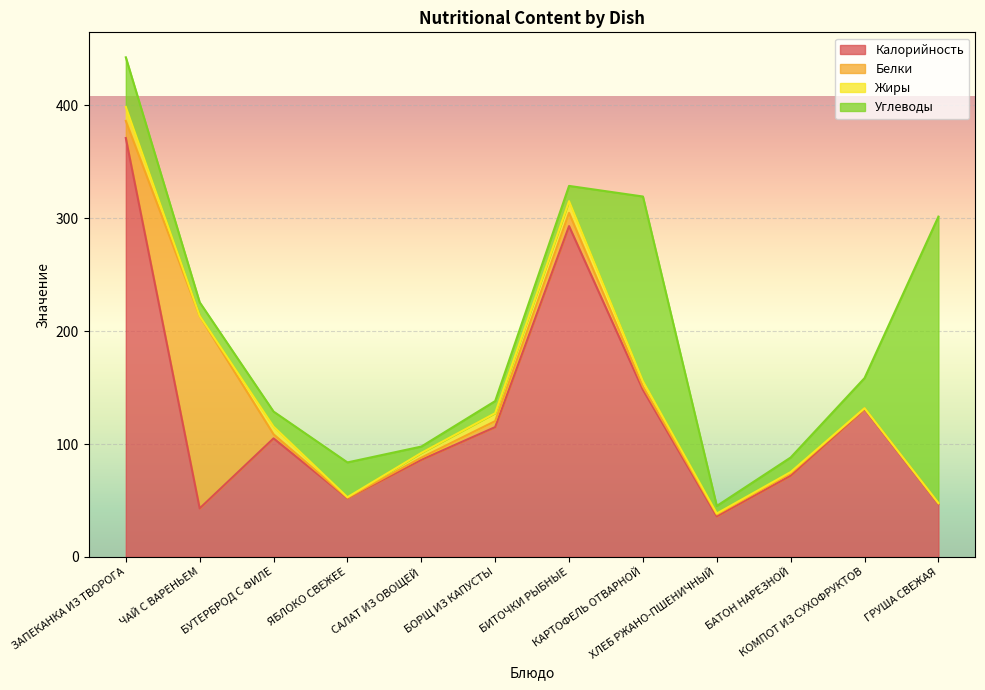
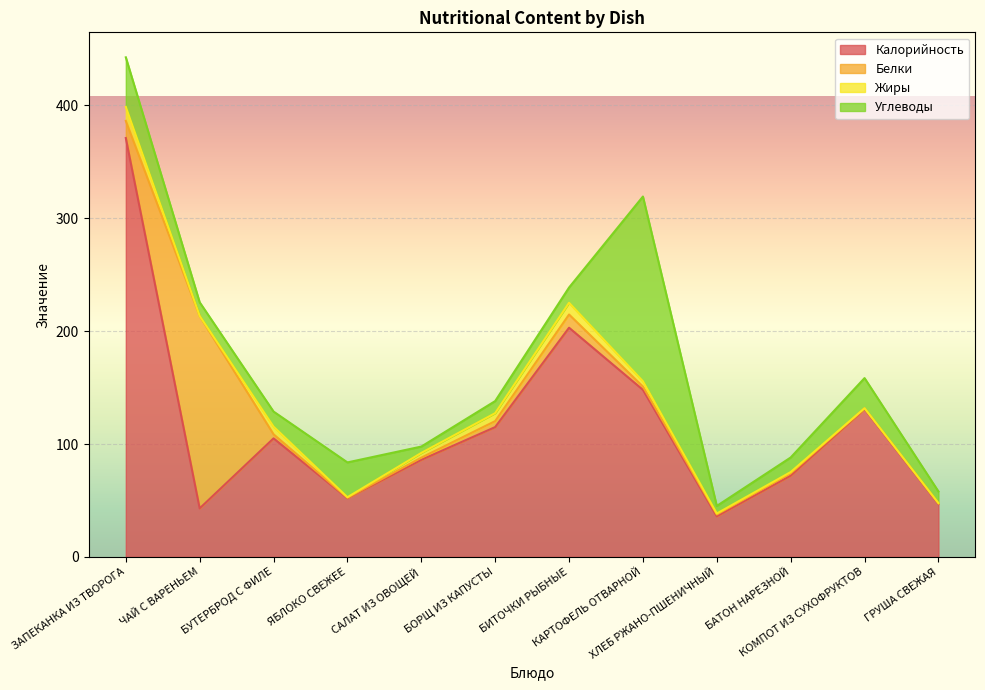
  {
    "Калорийность": {
      "ЗАПЕКАНКА ИЗ ТВОРОГА": 371,
      "ЧАЙ С ВАРЕНЬЕМ": 43,
      "БУТЕРБРОД С ФИЛЕ": 105,
      "БОРЩ ИЗ КАПУСТЫ": 115,
-     "БИТОЧКИ РЫБНЫЕ": 293,
+     "БИТОЧКИ РЫБНЫЕ": 203,
      "КАРТОФЕЛЬ ОТВАРНОЙ": 148
    },
    "Белки": {
      "ЗАПЕКАНКА ИЗ ТВОРОГА": 15,
      "БУТЕРБРОД С ФИЛЕ": 4,
      "БОРЩ ИЗ КАПУСТЫ": 5,
      "БИТОЧКИ РЫБНЫЕ": 12,
      "КАРТОФЕЛЬ ОТВАРНОЙ": 3
    },
    "Жиры": {
      "ЗАПЕКАНКА ИЗ ТВОРОГА": 12,
      "БУТЕРБРОД С ФИЛЕ": 7,
      "САЛАТ ИЗ ОВОЩЕЙ": 4,
      "БОРЩ ИЗ КАПУСТЫ": 7,
      "БИТОЧКИ РЫБНЫЕ": 10,
      "КАРТОФЕЛЬ ОТВАРНОЙ": 5
    },
    "Углеводы": {
      "ЗАПЕКАНКА ИЗ ТВОРОГА": 44,
      "ЧАЙ С ВАРЕНЬЕМ": 12,
      "БУТЕРБРОД С ФИЛЕ": 13,
      "ЯБЛОКО СВЕЖЕЕ": 31,
      "САЛАТ ИЗ ОВОЩЕЙ": 6,
      "БОРЩ ИЗ КАПУСТЫ": 11,
      "БИТОЧКИ РЫБНЫЕ": 14,
      "КАРТОФЕЛЬ ОТВАРНОЙ": 164,
      "ХЛЕБ РЖАНО-ПШЕНИЧНЫЙ": 7,
      "БАТОН НАРЕЗНОЙ": 13,
      "КОМПОТ ИЗ СУХОФРУКТОВ": 27,
-     "ГРУША СВЕЖАЯ": 254
+     "ГРУША СВЕЖАЯ": 10
    }
  }
